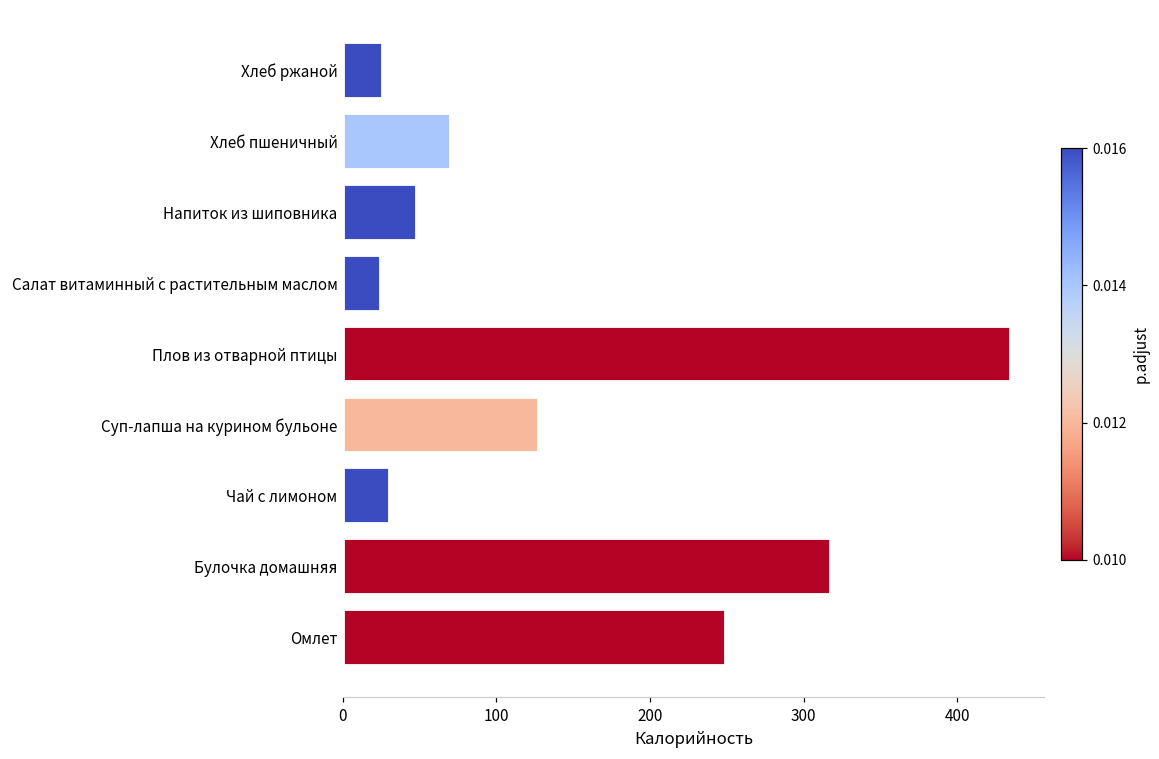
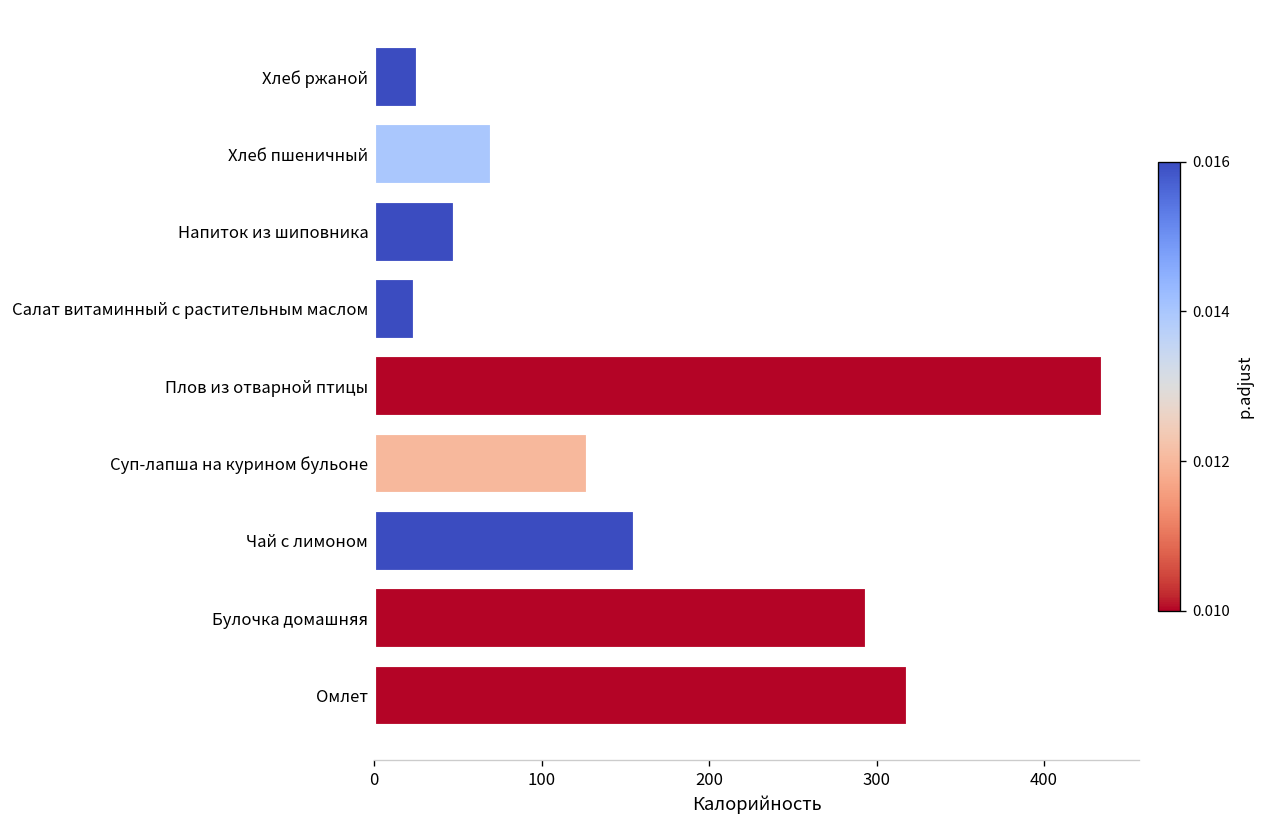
  {
    "Хлеб ржаной": 26,
    "Хлеб пшеничный": 71,
    "Напиток из шиповника": 48,
    "Салат витаминный с растительным маслом": 25,
    "Плов из отварной птицы": 435,
    "Суп-лапша на курином бульоне": 127,
-   "Чай с лимоном": 31,
-   "Булочка домашняя": 318,
-   "Омлет": 250
+   "Чай с лимоном": 156,
+   "Булочка домашняя": 295,
+   "Омлет": 319
  }
